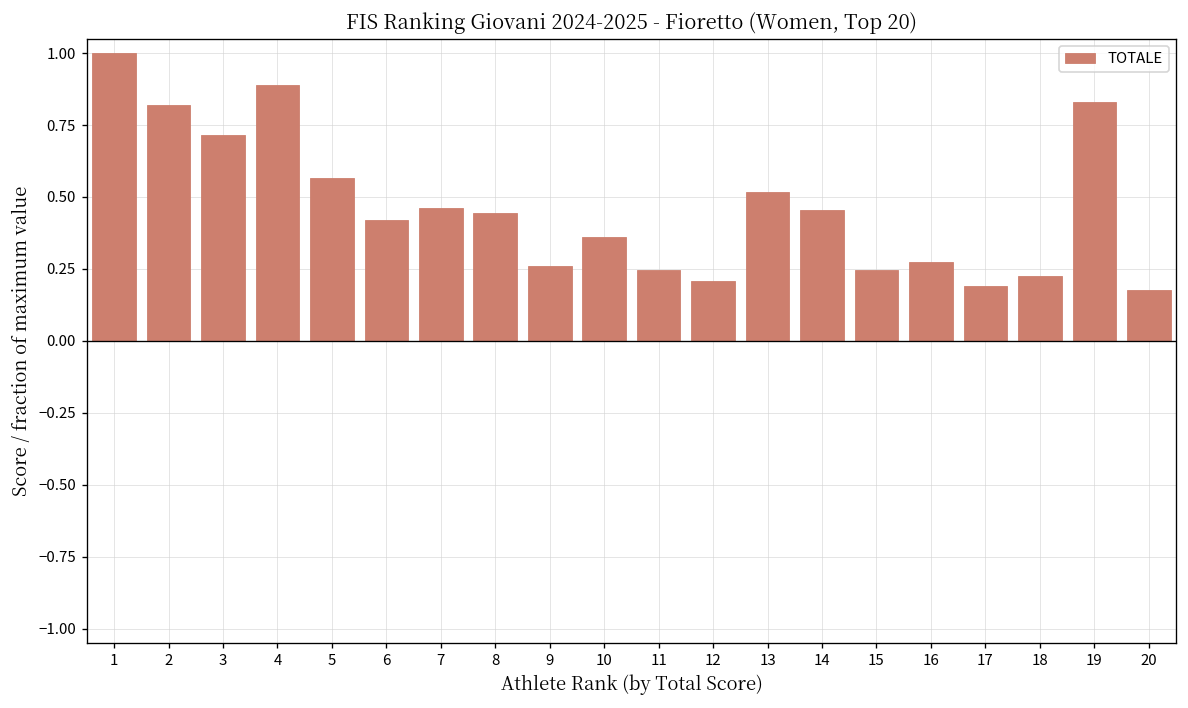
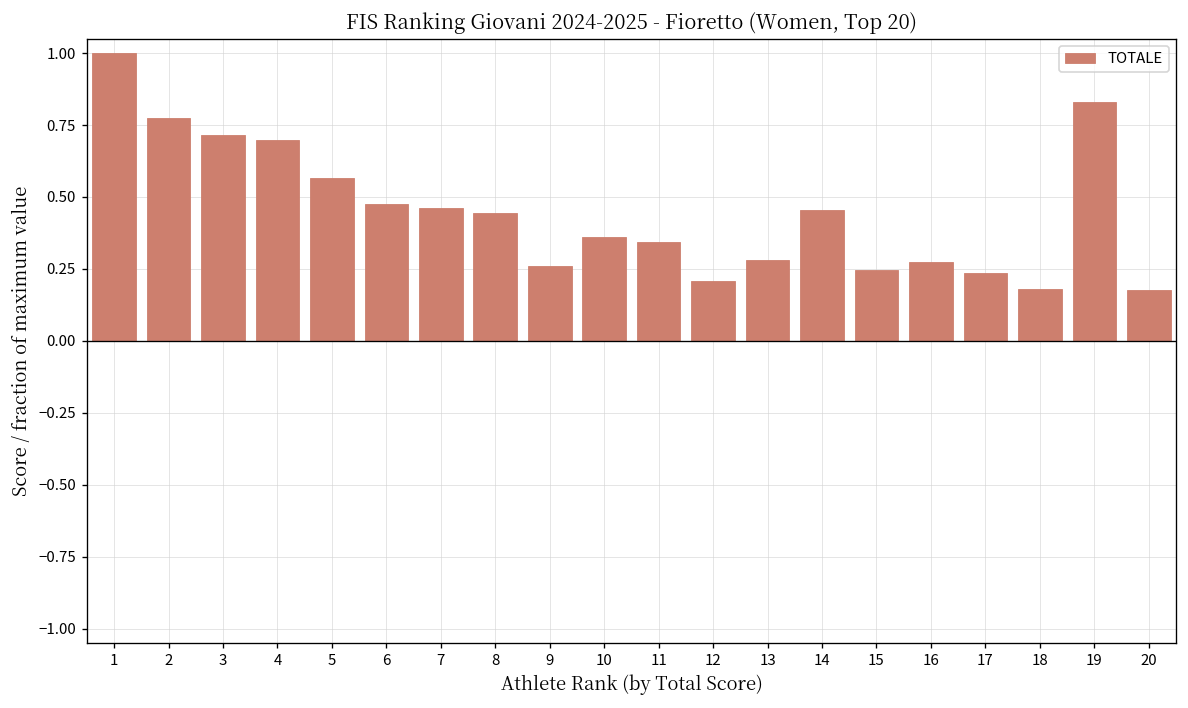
  {
    "1": 1.00,
-   "2": 0.82,
+   "2": 0.78,
    "3": 0.72,
-   "4": 0.89,
+   "4": 0.70,
    "5": 0.56,
-   "6": 0.42,
+   "6": 0.48,
    "7": 0.46,
    "8": 0.44,
    "9": 0.26,
    "10": 0.36,
-   "11": 0.25,
+   "11": 0.34,
    "12": 0.21,
-   "13": 0.52,
+   "13": 0.28,
    "14": 0.46,
    "15": 0.25,
    "16": 0.27,
-   "17": 0.19,
-   "18": 0.23,
+   "17": 0.24,
+   "18": 0.18,
    "19": 0.83,
    "20": 0.18
  }
